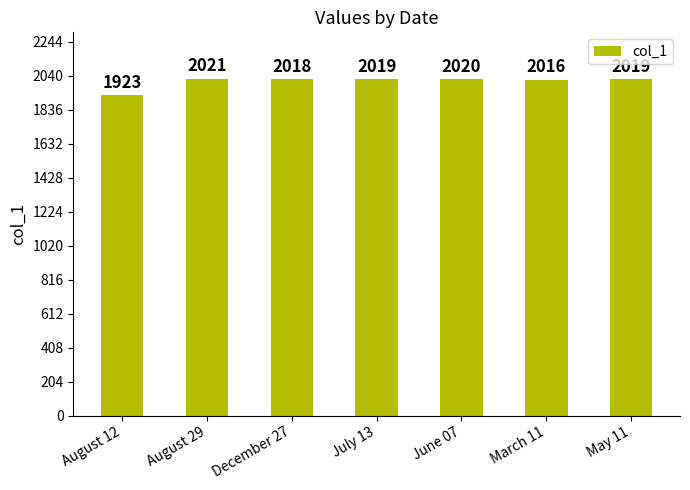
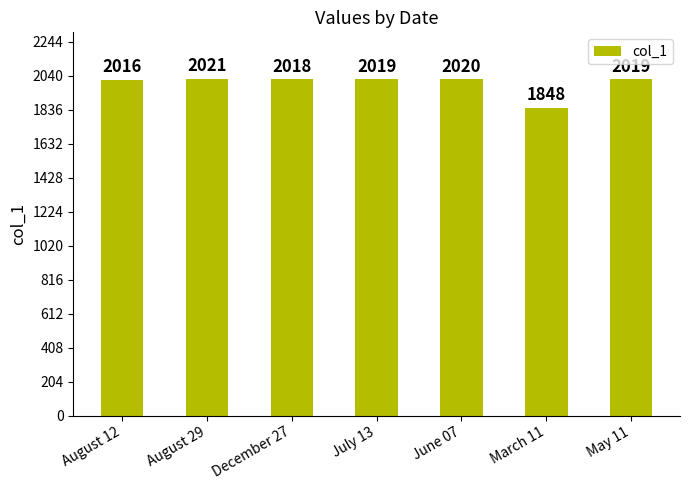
  {
-   "August 12": 1923,
+   "August 12": 2016,
    "August 29": 2021,
    "December 27": 2018,
    "July 13": 2019,
    "June 07": 2020,
-   "March 11": 2016
+   "March 11": 1848
  }
